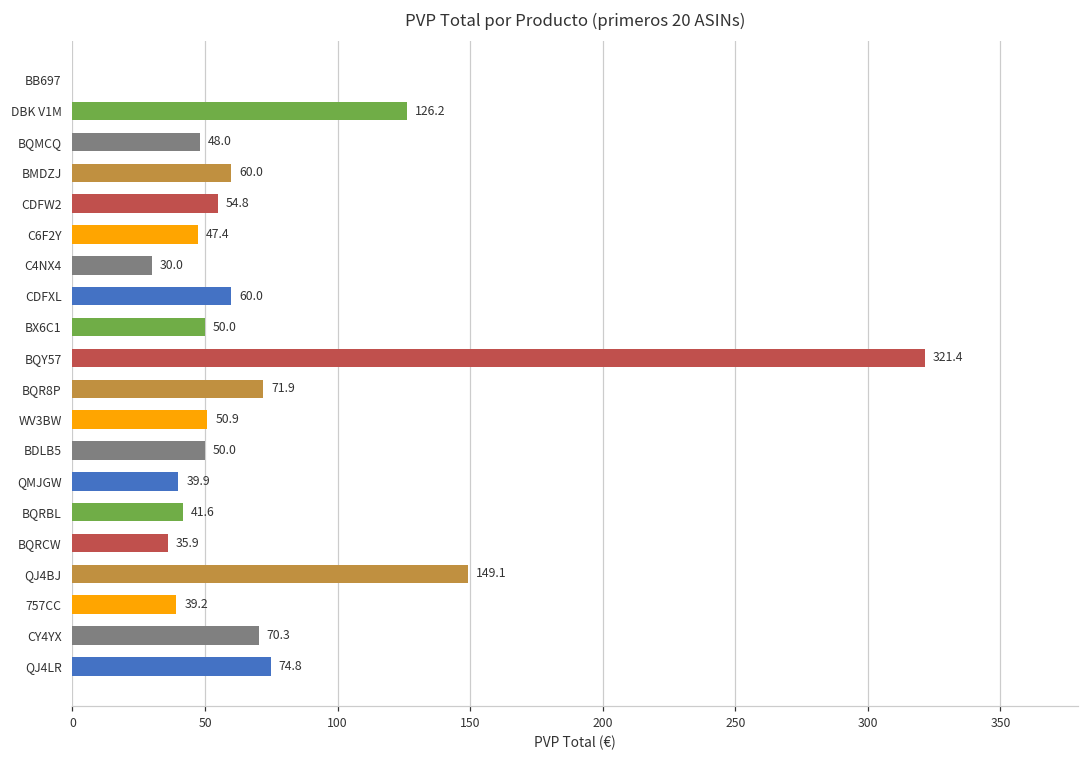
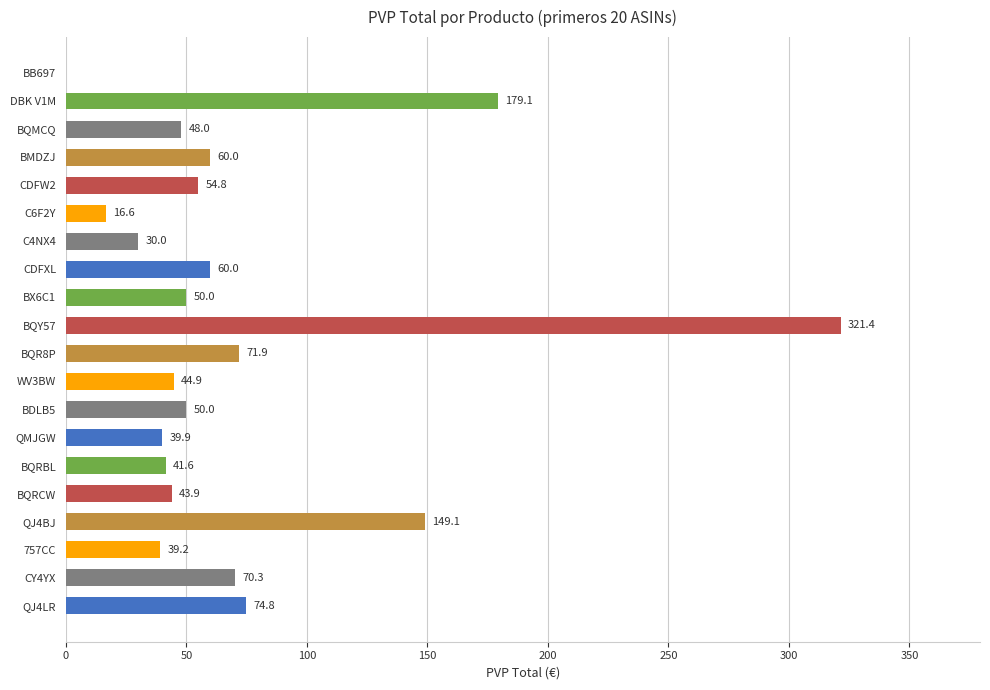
  {
-   "DBK V1M": 126.2,
+   "DBK V1M": 179.1,
    "BQMCQ": 48.0,
    "BMDZJ": 60.0,
    "CDFW2": 54.8,
-   "C6F2Y": 47.4,
+   "C6F2Y": 16.6,
    "C4NX4": 30.0,
    "CDFXL": 60.0,
    "BX6C1": 50.0,
    "BQY57": 321.4,
    "BQR8P": 71.9,
-   "WV3BW": 50.9,
+   "WV3BW": 44.9,
    "BDLB5": 50.0,
    "QMJGW": 39.9,
    "BQRBL": 41.6,
-   "BQRCW": 35.9,
+   "BQRCW": 43.9,
    "QJ4BJ": 149.1,
    "757CC": 39.2,
    "CY4YX": 70.3,
    "QJ4LR": 74.8
  }
